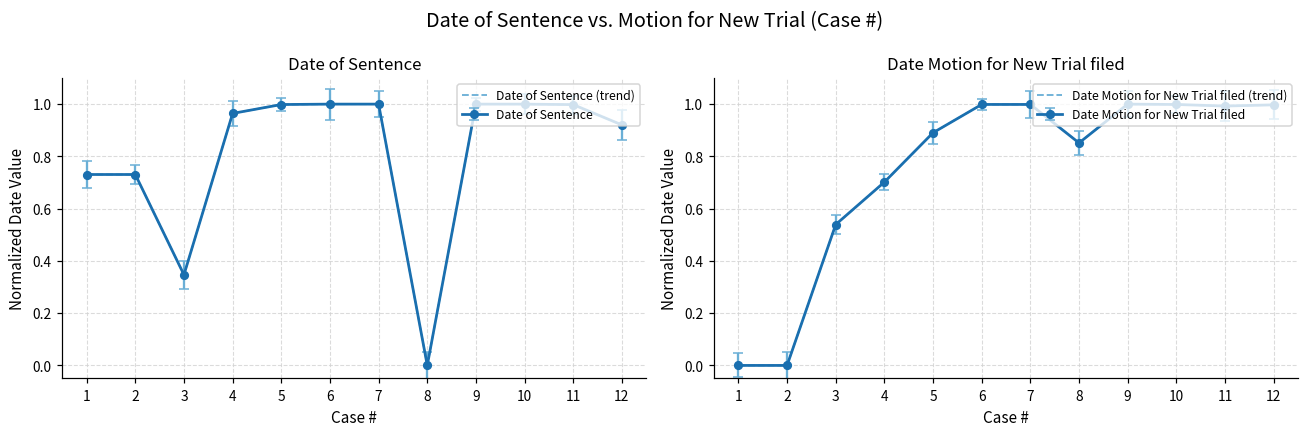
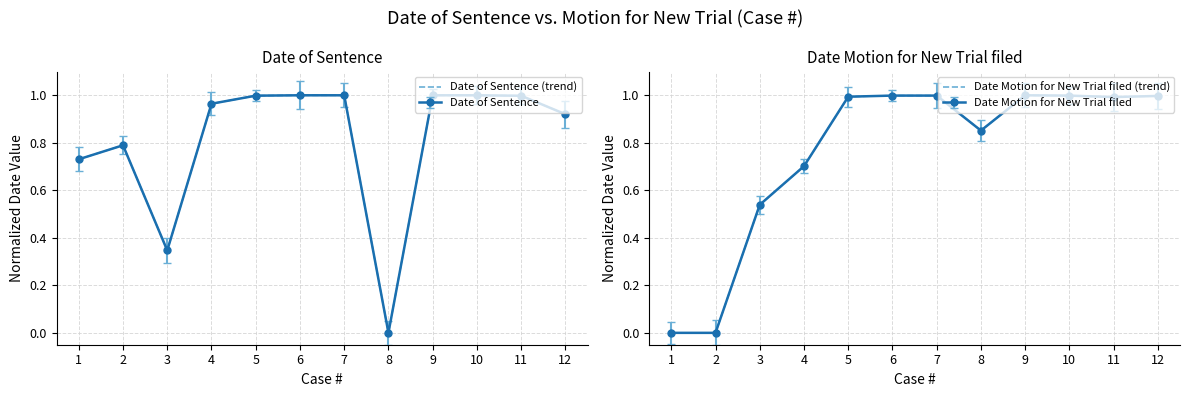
  {
    "Date of Sentence": {
      "Date of Sentence (trend)": {
        "1": 0.73,
-       "2": 0.73,
+       "2": 0.79,
        "3": 0.35,
        "4": 0.96,
        "5": 1.00,
        "6": 1.00,
        "7": 1.00,
        "8": 0.00,
        "12": 0.92
      }
    },
    "Date Motion for New Trial filed": {
      "Date Motion for New Trial filed (trend)": {
        "1": 0.00,
        "2": 0.00,
        "3": 0.54,
        "4": 0.70,
-       "5": 0.89,
+       "5": 0.99,
        "6": 1.00,
        "7": 1.00,
        "8": 0.85
      }
    }
  }
